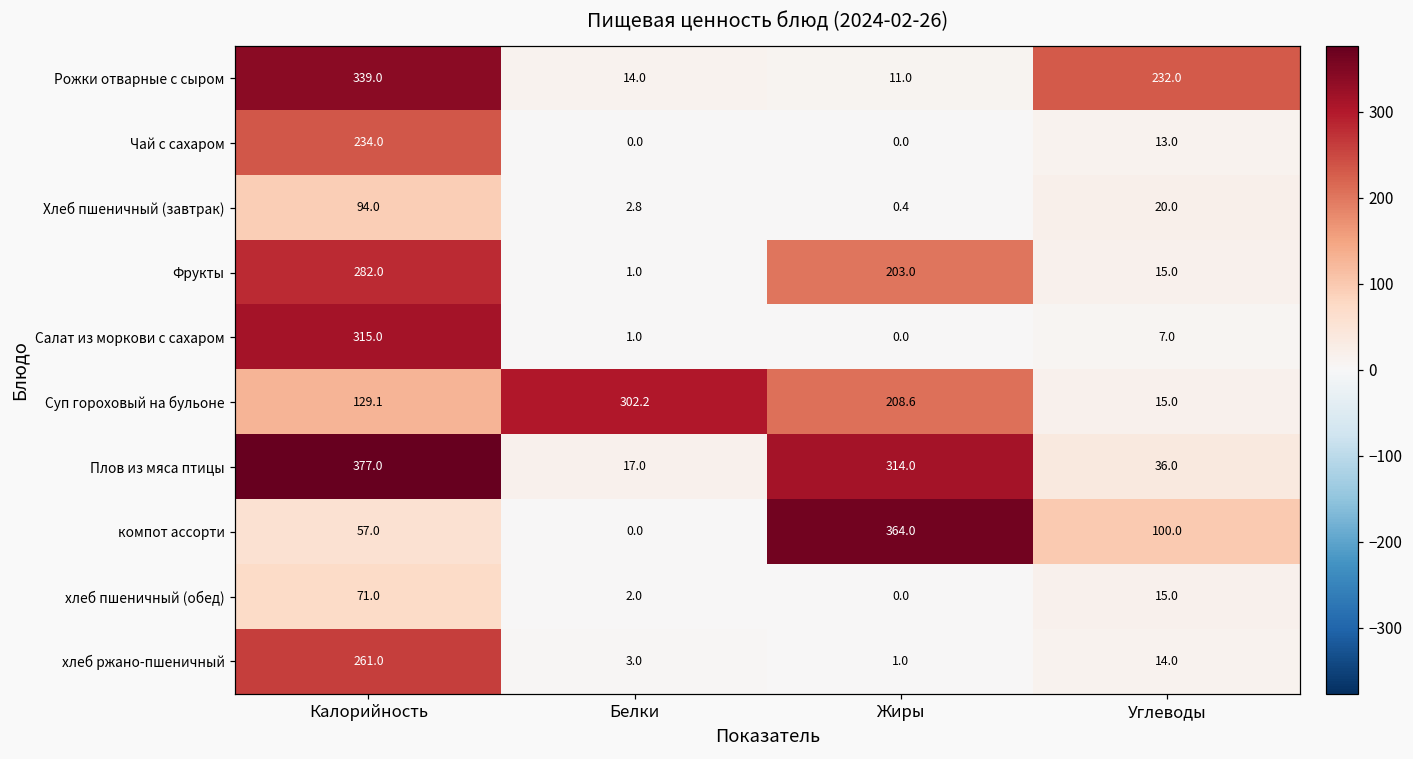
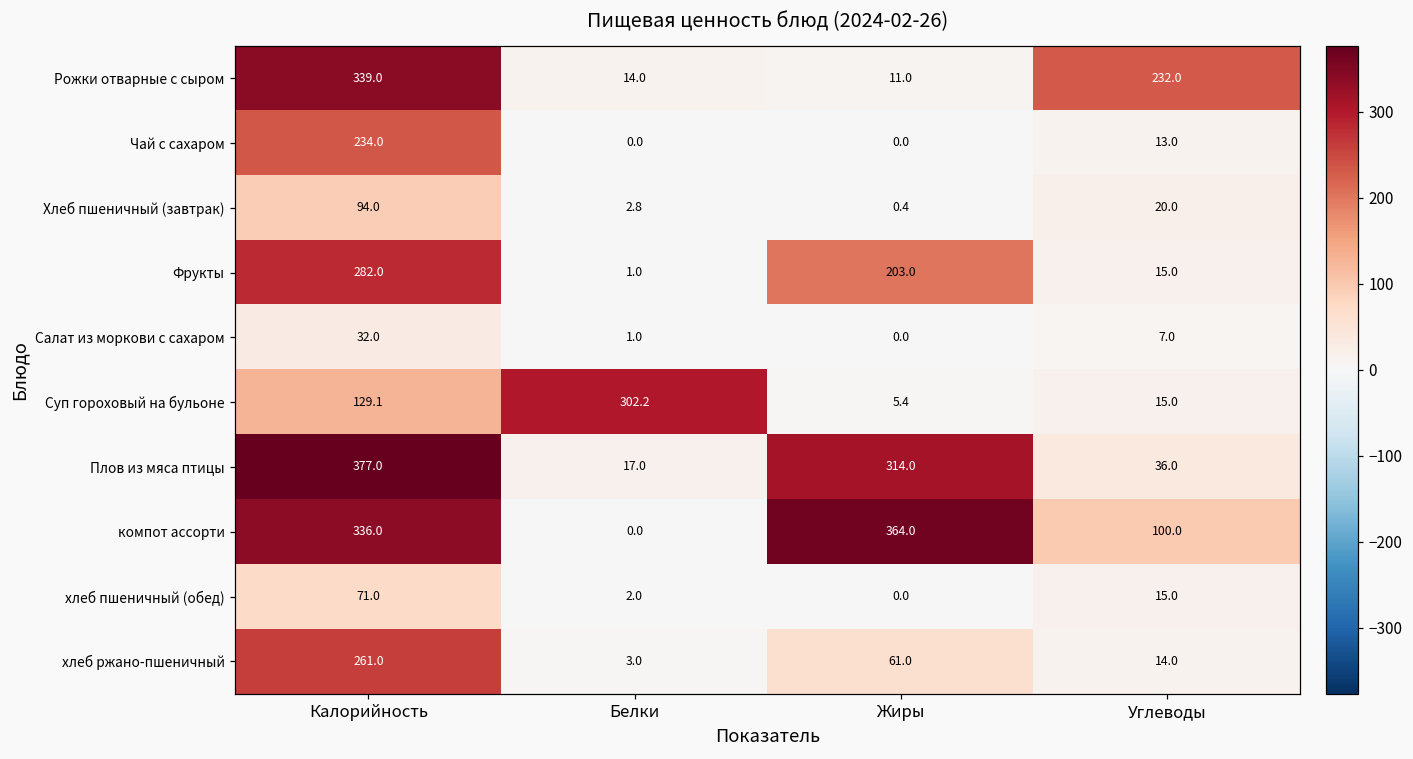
  {
    "Рожки отварные с сыром": {
      "Калорийность": 339.0,
      "Белки": 14.0,
      "Жиры": 11.0,
      "Углеводы": 232.0
    },
    "Чай с сахаром": {
      "Калорийность": 234.0,
      "Белки": 0.0,
      "Жиры": 0.0,
      "Углеводы": 13.0
    },
    "Хлеб пшеничный (завтрак)": {
      "Калорийность": 94.0,
      "Белки": 2.8,
      "Жиры": 0.4,
      "Углеводы": 20.0
    },
    "Фрукты": {
      "Калорийность": 282.0,
      "Белки": 1.0,
      "Жиры": 203.0,
      "Углеводы": 15.0
    },
    "Салат из моркови с сахаром": {
-     "Калорийность": 315.0,
+     "Калорийность": 32.0,
      "Белки": 1.0,
      "Жиры": 0.0,
      "Углеводы": 7.0
    },
    "Суп гороховый на бульоне": {
      "Калорийность": 129.1,
      "Белки": 302.2,
-     "Жиры": 208.6,
+     "Жиры": 5.4,
      "Углеводы": 15.0
    },
    "Плов из мяса птицы": {
      "Калорийность": 377.0,
      "Белки": 17.0,
      "Жиры": 314.0,
      "Углеводы": 36.0
    },
    "компот ассорти": {
-     "Калорийность": 57.0,
+     "Калорийность": 336.0,
      "Белки": 0.0,
      "Жиры": 364.0,
      "Углеводы": 100.0
    },
    "хлеб пшеничный (обед)": {
      "Калорийность": 71.0,
      "Белки": 2.0,
      "Жиры": 0.0,
      "Углеводы": 15.0
    },
    "хлеб ржано-пшеничный": {
      "Калорийность": 261.0,
      "Белки": 3.0,
-     "Жиры": 1.0,
+     "Жиры": 61.0,
      "Углеводы": 14.0
    }
  }
